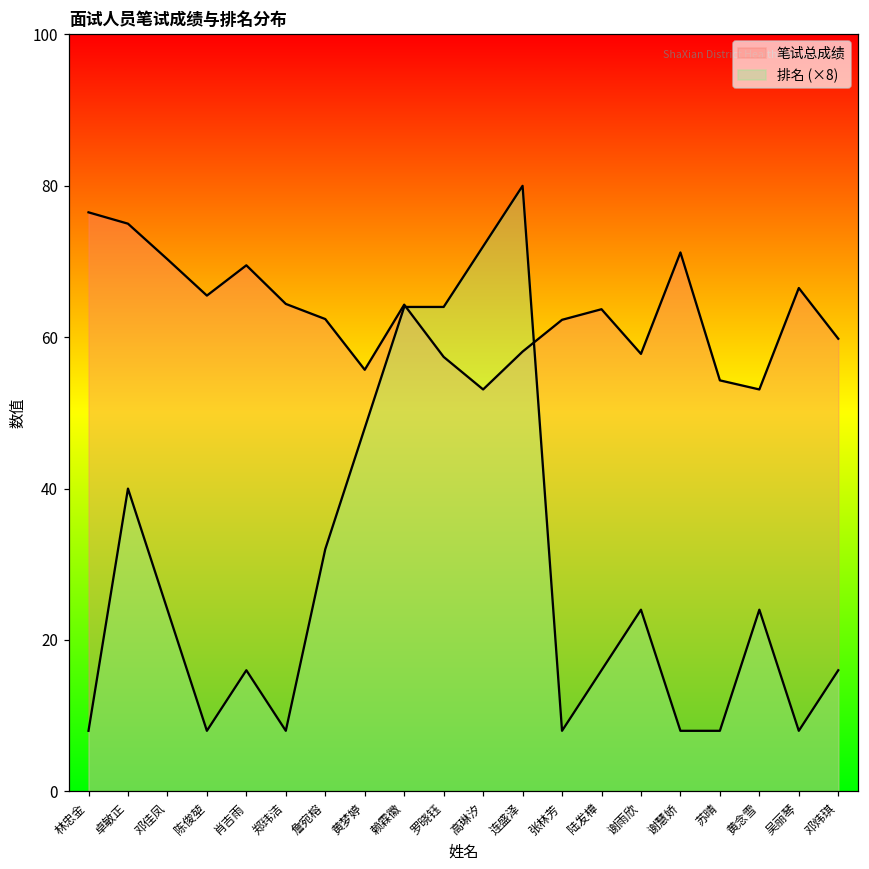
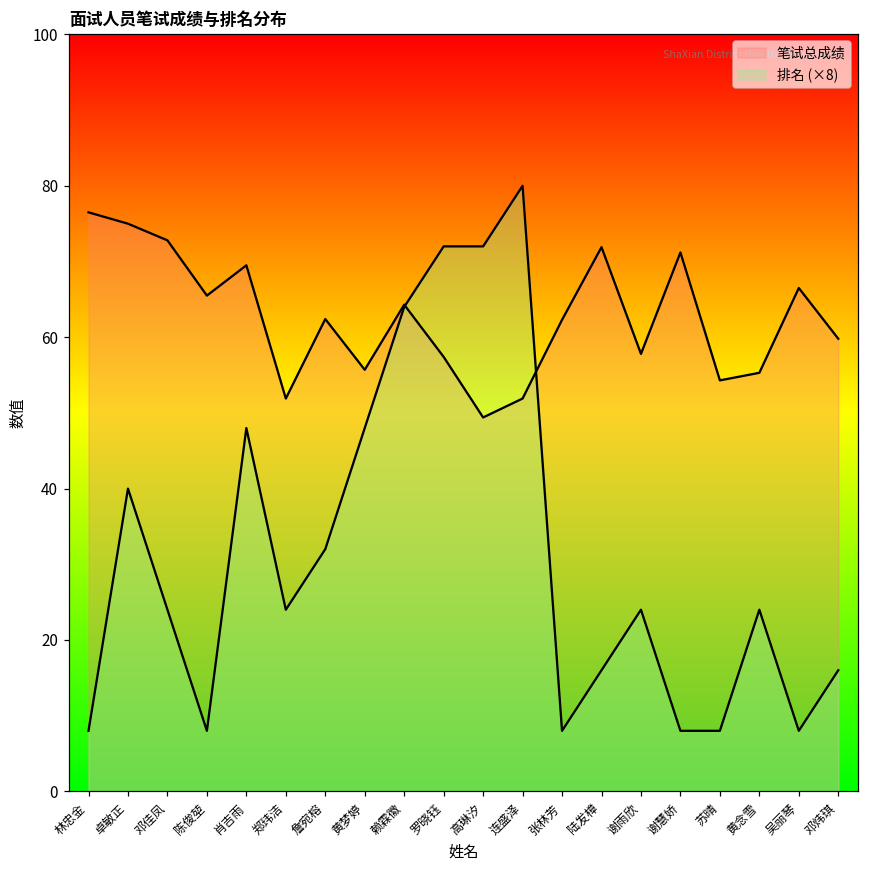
  {
    "笔试总成绩": {
      "林忠金": 77,
      "卓敏正": 75,
-     "邓佳凤": 70,
+     "邓佳凤": 73,
      "陈俊堃": 66,
      "肖吉雨": 70,
-     "郑玮洁": 64,
+     "郑玮洁": 52,
      "詹宛榕": 62,
      "黄梦婷": 56,
      "罗晓钰": 57,
-     "高琳汐": 53,
-     "连盛泽": 58,
+     "高琳汐": 49,
+     "连盛泽": 52,
      "张林芳": 62,
-     "陆发樟": 64,
+     "陆发樟": 72,
      "谢雨欣": 58,
      "谢慧娇": 71,
      "苏晴": 54,
-     "黄念雪": 53,
+     "黄念雪": 55,
      "吴丽琴": 67,
      "邓炜琪": 60
    },
    "排名 (×8)": {
      "林忠金": 8,
      "卓敏正": 40,
      "邓佳凤": 24,
      "陈俊堃": 8,
-     "肖吉雨": 16,
-     "郑玮洁": 8,
+     "肖吉雨": 48,
+     "郑玮洁": 24,
      "詹宛榕": 32,
      "黄梦婷": 48,
-     "罗晓钰": 64,
+     "罗晓钰": 72,
      "高琳汐": 72,
      "连盛泽": 80,
      "张林芳": 8,
      "陆发樟": 16,
      "谢雨欣": 24,
      "谢慧娇": 8,
      "苏晴": 8,
      "黄念雪": 24,
      "吴丽琴": 8,
      "邓炜琪": 16
    }
  }
